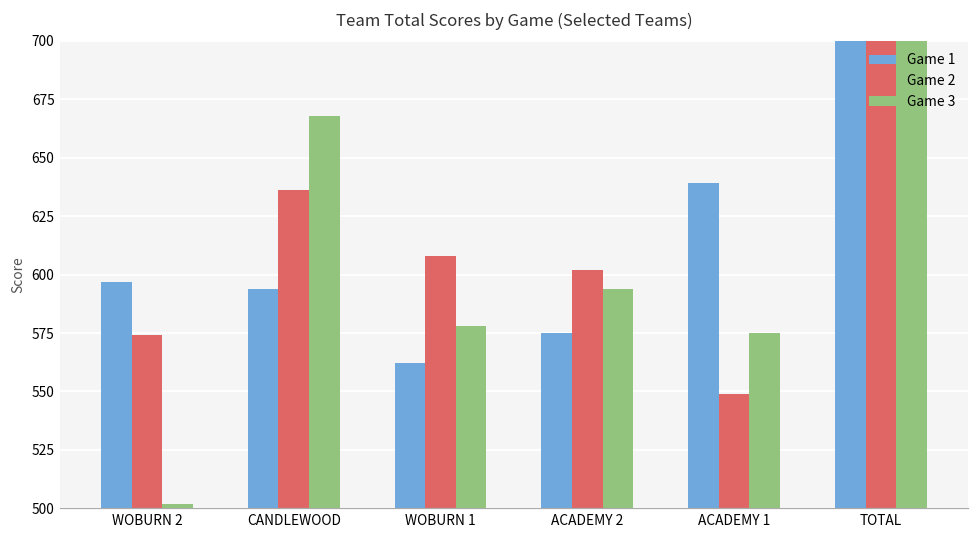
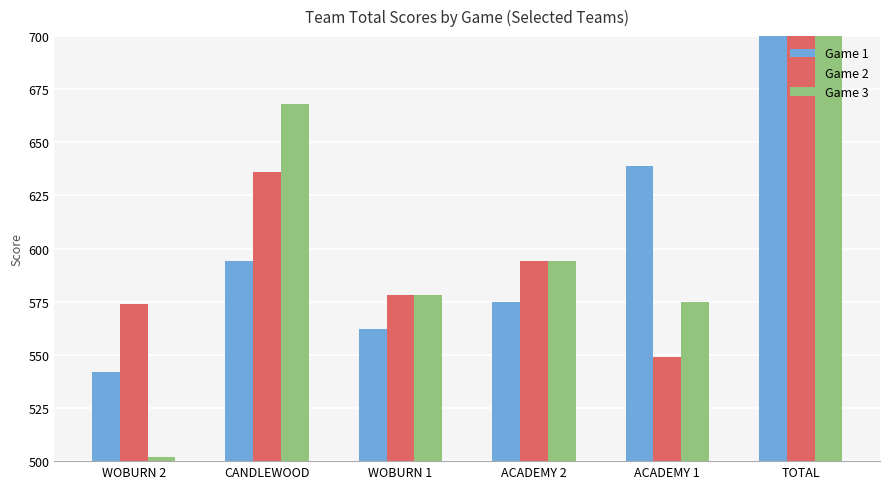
  {
    "Game 1": {
-     "WOBURN 2": 597,
+     "WOBURN 2": 542,
      "CANDLEWOOD": 594,
      "WOBURN 1": 562,
      "ACADEMY 2": 575,
      "ACADEMY 1": 639
    },
    "Game 2": {
      "WOBURN 2": 574,
      "CANDLEWOOD": 636,
-     "WOBURN 1": 608,
-     "ACADEMY 2": 602,
+     "WOBURN 1": 578,
+     "ACADEMY 2": 594,
      "ACADEMY 1": 549
    },
    "Game 3": {
      "WOBURN 2": 502,
      "CANDLEWOOD": 668,
      "WOBURN 1": 578,
      "ACADEMY 2": 594,
      "ACADEMY 1": 575
    }
  }
